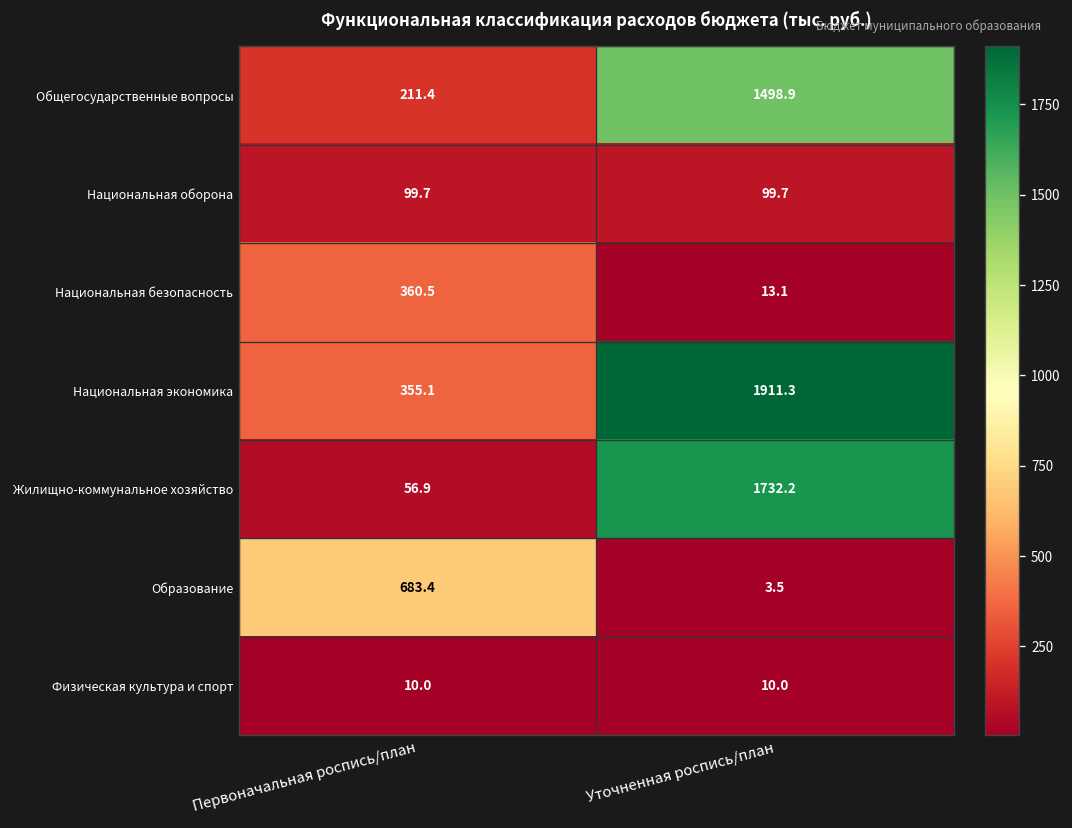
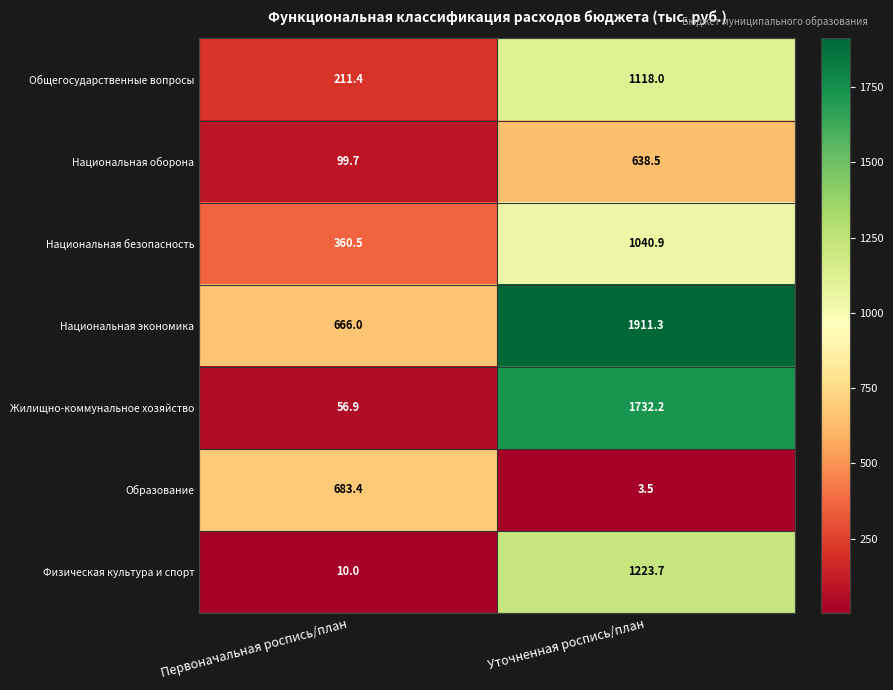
  {
    "Общегосударственные вопросы": {
      "Первоначальная роспись/план": 211.4,
-     "Уточненная роспись/план": 1498.9
+     "Уточненная роспись/план": 1118.0
    },
    "Национальная оборона": {
      "Первоначальная роспись/план": 99.7,
-     "Уточненная роспись/план": 99.7
+     "Уточненная роспись/план": 638.5
    },
    "Национальная безопасность": {
      "Первоначальная роспись/план": 360.5,
-     "Уточненная роспись/план": 13.1
+     "Уточненная роспись/план": 1040.9
    },
    "Национальная экономика": {
-     "Первоначальная роспись/план": 355.1,
+     "Первоначальная роспись/план": 666.0,
      "Уточненная роспись/план": 1911.3
    },
    "Жилищно-коммунальное хозяйство": {
      "Первоначальная роспись/план": 56.9,
      "Уточненная роспись/план": 1732.2
    },
    "Образование": {
      "Первоначальная роспись/план": 683.4,
      "Уточненная роспись/план": 3.5
    },
    "Физическая культура и спорт": {
      "Первоначальная роспись/план": 10.0,
-     "Уточненная роспись/план": 10.0
+     "Уточненная роспись/план": 1223.7
    }
  }
